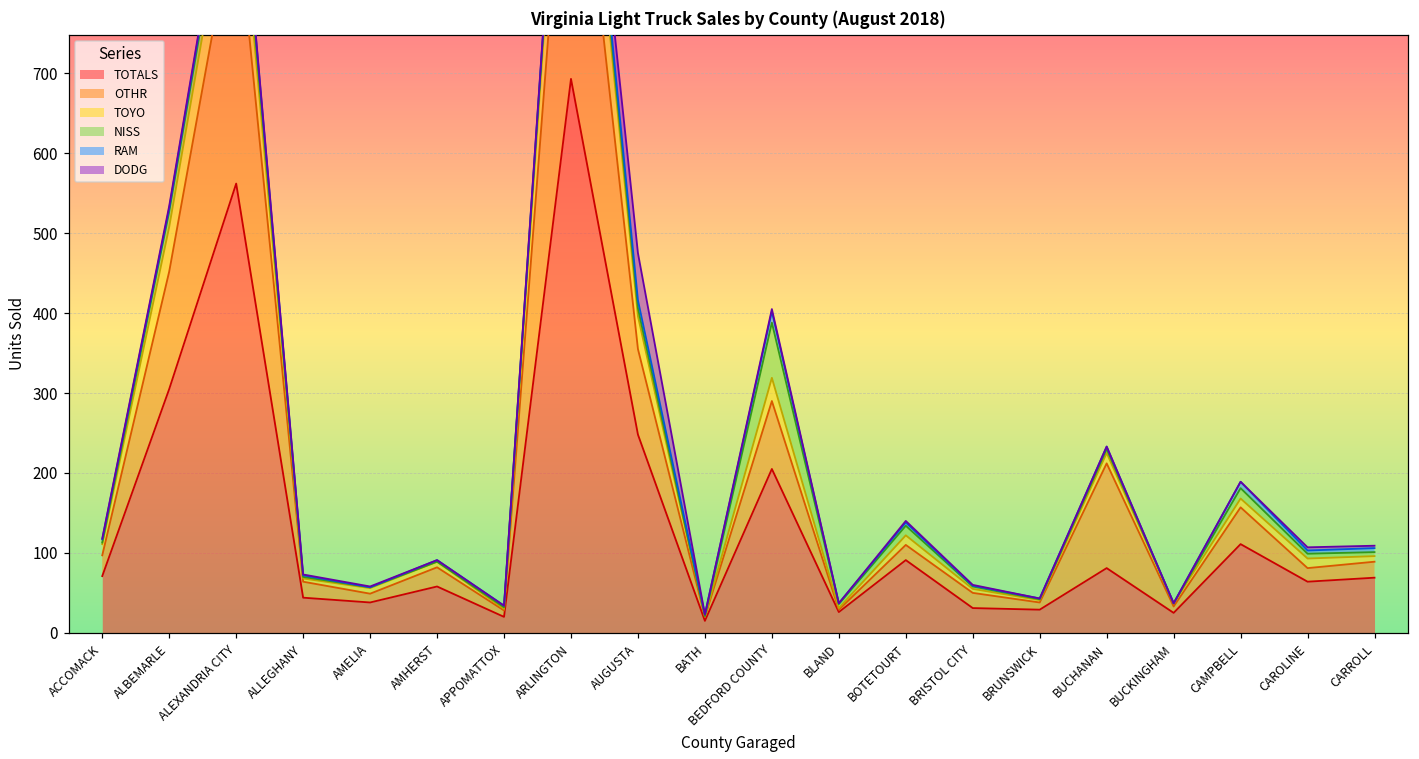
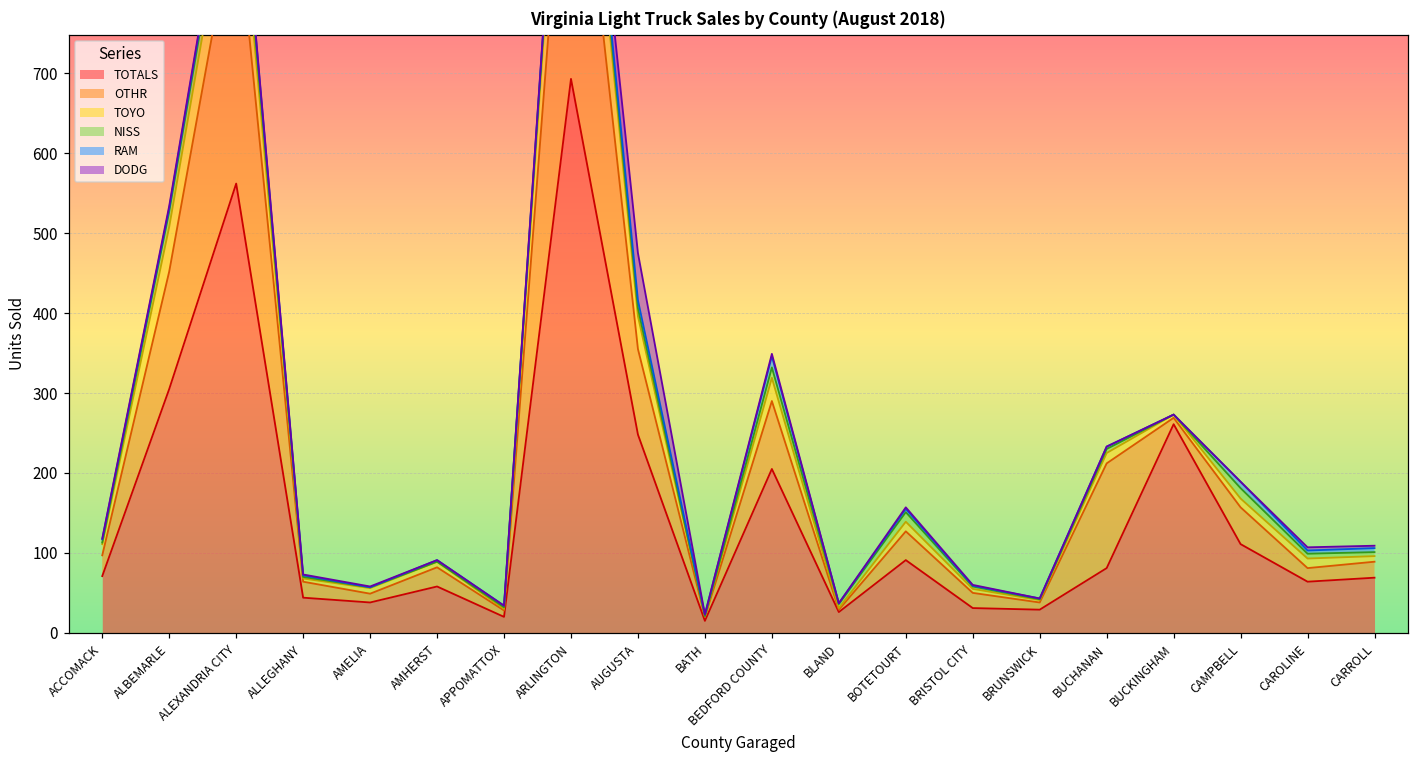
  {
    "TOTALS": {
      "ACCOMACK": 70,
      "ALBEMARLE": 310,
      "ALEXANDRIA CITY": 560,
      "ALLEGHANY": 40,
      "AMELIA": 40,
      "AMHERST": 60,
      "APPOMATTOX": 20,
      "ARLINGTON": 690,
      "AUGUSTA": 250,
      "BATH": 20,
      "BEDFORD COUNTY": 210,
      "BOTETOURT": 90,
      "BRISTOL CITY": 30,
      "BRUNSWICK": 30,
      "BUCHANAN": 80,
-     "BUCKINGHAM": 30,
+     "BUCKINGHAM": 260,
      "CAMPBELL": 110,
      "CAROLINE": 60,
      "CARROLL": 70
    },
    "OTHR": {
      "ACCOMACK": 30,
      "ALBEMARLE": 150,
      "ALLEGHANY": 20,
      "AMELIA": 10,
      "AMHERST": 20,
      "AUGUSTA": 110,
      "BEDFORD COUNTY": 90,
-     "BOTETOURT": 20,
+     "BOTETOURT": 40,
      "BRISTOL CITY": 20,
      "BUCHANAN": 130,
      "BUCKINGHAM": 10,
      "CAMPBELL": 50,
      "CAROLINE": 20,
      "CARROLL": 20
    },
    "TOYO": {
      "ALBEMARLE": 60,
      "AUGUSTA": 40,
      "BEDFORD COUNTY": 30,
      "BOTETOURT": 10,
      "BUCHANAN": 10,
      "CAMPBELL": 10,
      "CAROLINE": 10,
      "CARROLL": 10
    },
    "NISS": {
      "ALBEMARLE": 20,
      "AUGUSTA": 10,
-     "BEDFORD COUNTY": 70,
+     "BEDFORD COUNTY": 10,
      "BOTETOURT": 10,
      "CAMPBELL": 10,
      "CAROLINE": 10,
      "CARROLL": 10
    },
    "RAM": {
      "AUGUSTA": 10,
      "CAROLINE": 0
    },
    "DODG": {
      "AUGUSTA": 60,
      "CAROLINE": 0
    }
  }
